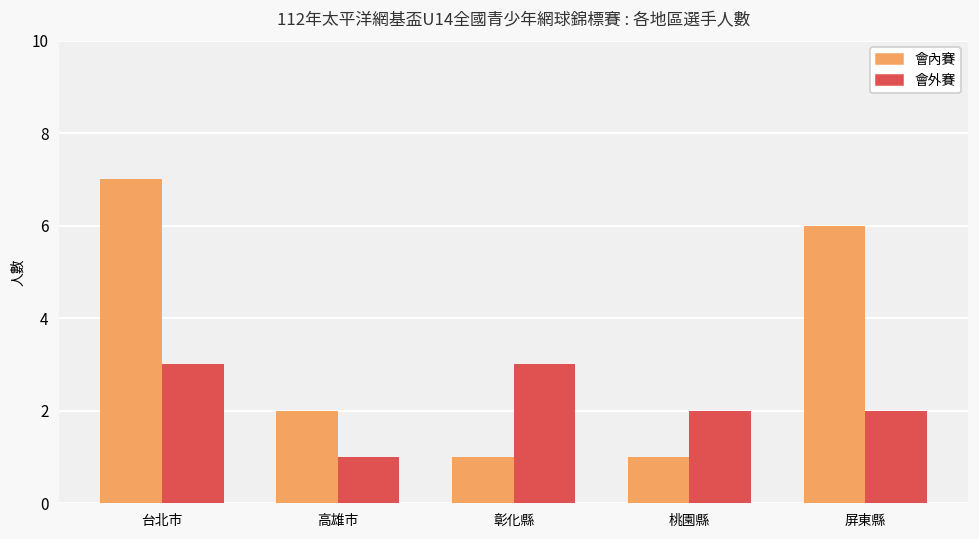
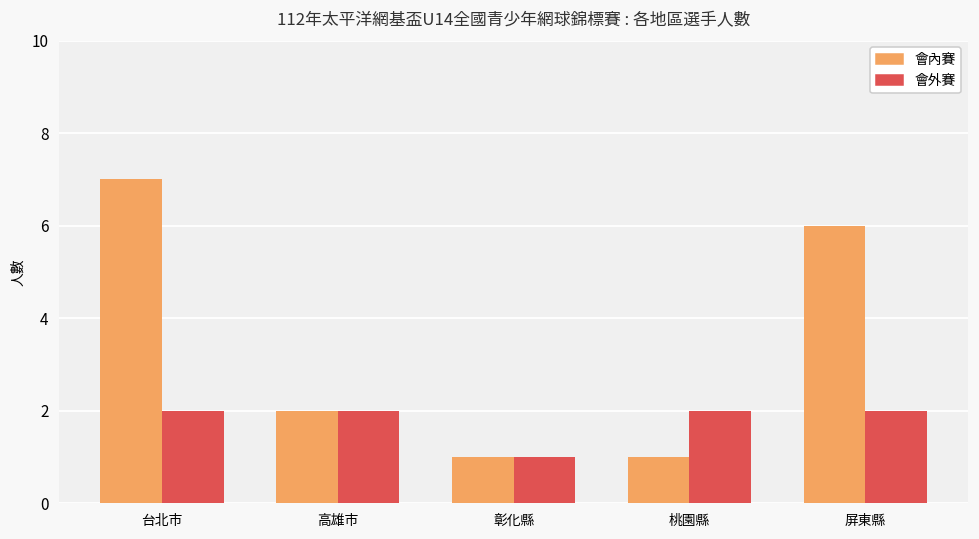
  {
    "會內賽": {
      "台北市": 7,
      "高雄市": 2,
      "彰化縣": 1,
      "桃園縣": 1,
      "屏東縣": 6
    },
    "會外賽": {
-     "台北市": 3,
-     "高雄市": 1,
-     "彰化縣": 3,
+     "台北市": 2,
+     "高雄市": 2,
+     "彰化縣": 1,
      "桃園縣": 2,
      "屏東縣": 2
    }
  }
